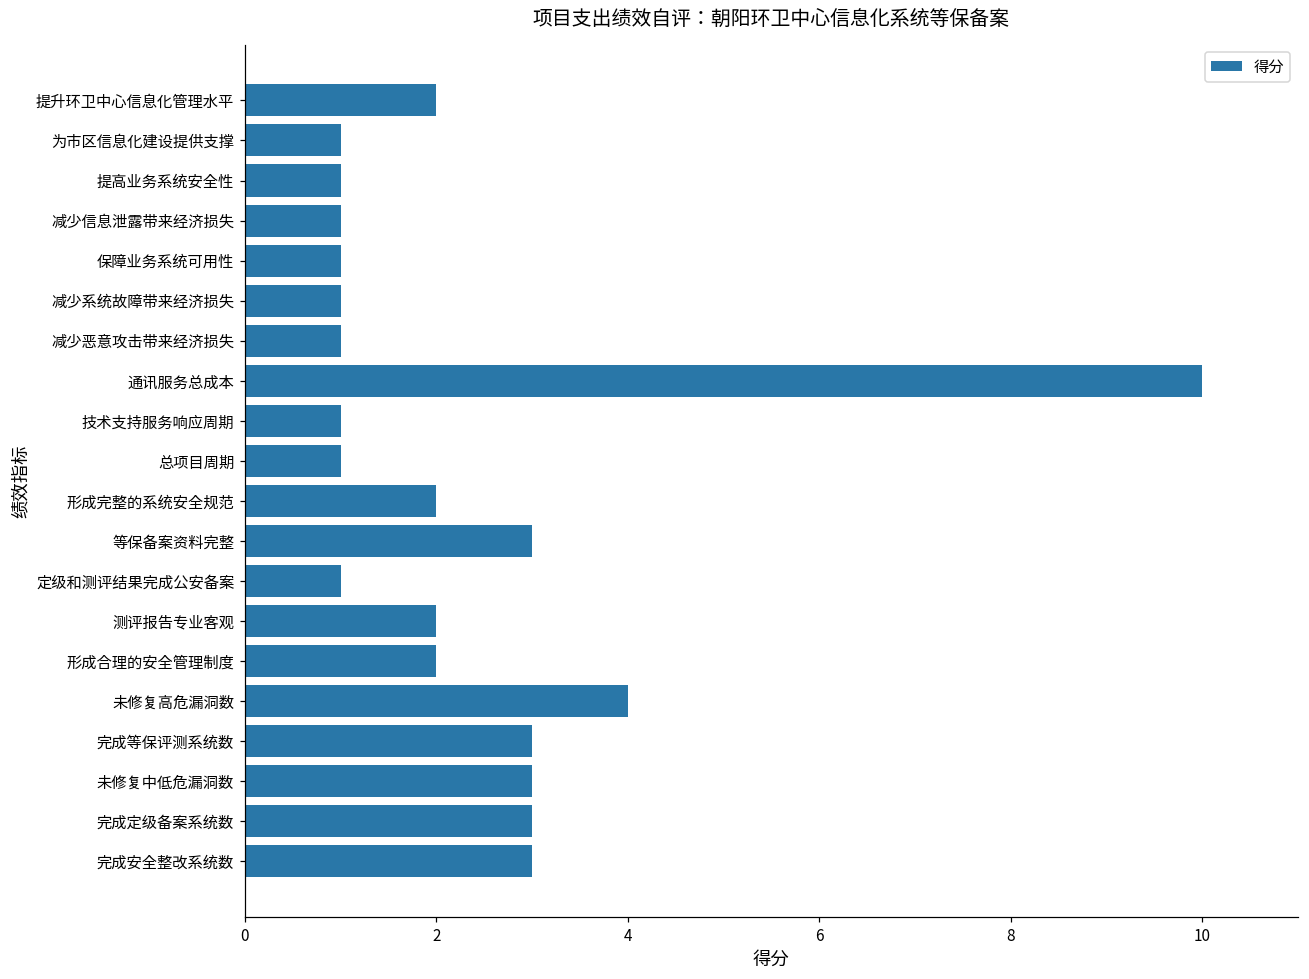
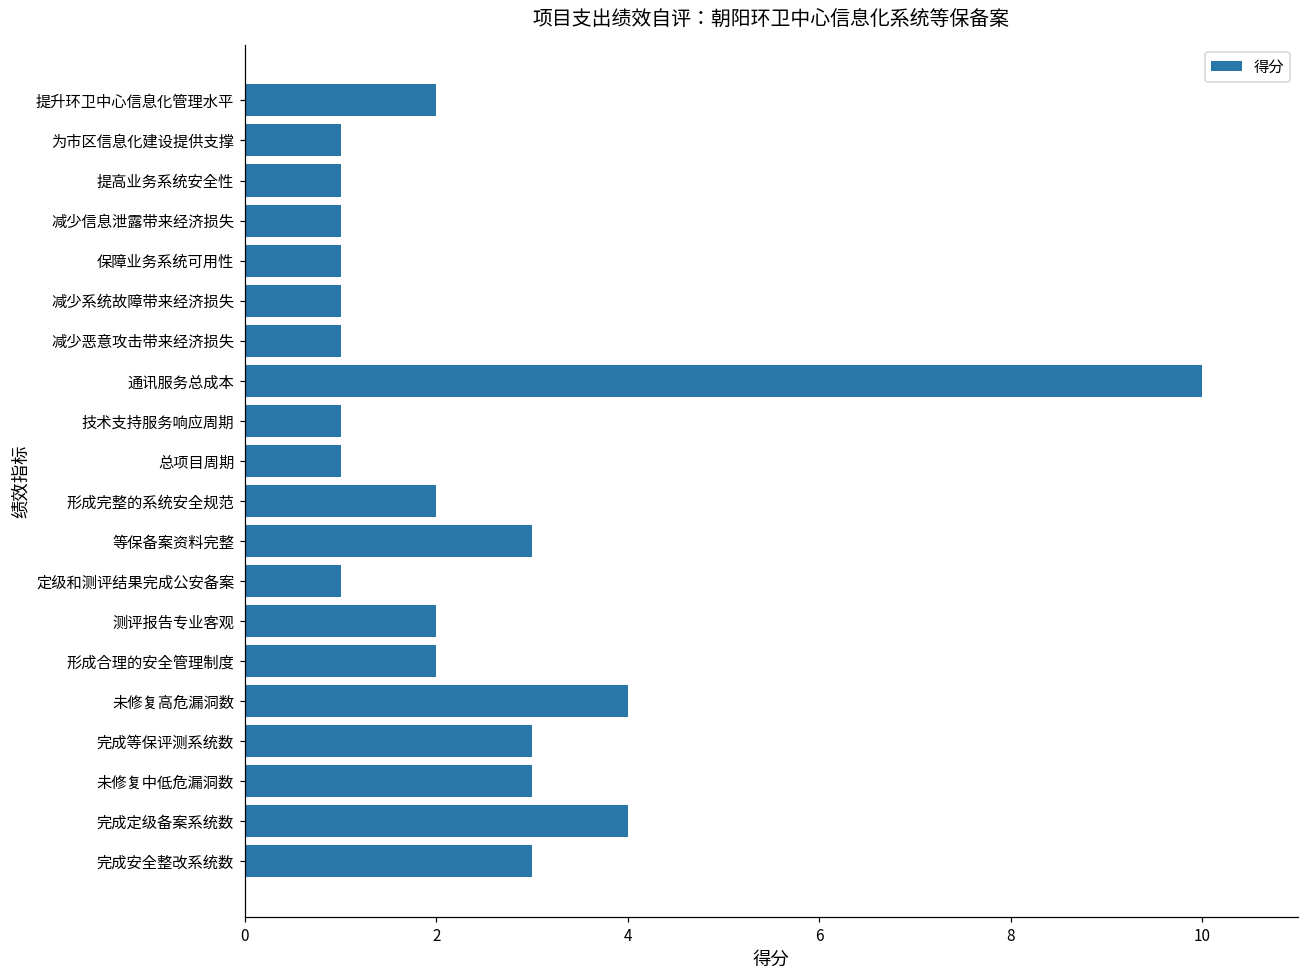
  {
    "提升环卫中心信息化管理水平": 2,
    "为市区信息化建设提供支撑": 1,
    "提高业务系统安全性": 1,
    "减少信息泄露带来经济损失": 1,
    "保障业务系统可用性": 1,
    "减少系统故障带来经济损失": 1,
    "减少恶意攻击带来经济损失": 1,
    "通讯服务总成本": 10,
    "技术支持服务响应周期": 1,
    "总项目周期": 1,
    "形成完整的系统安全规范": 2,
    "等保备案资料完整": 3,
    "定级和测评结果完成公安备案": 1,
    "测评报告专业客观": 2,
    "形成合理的安全管理制度": 2,
    "未修复高危漏洞数": 4,
    "完成等保评测系统数": 3,
    "未修复中低危漏洞数": 3,
-   "完成定级备案系统数": 3,
+   "完成定级备案系统数": 4,
    "完成安全整改系统数": 3
  }
